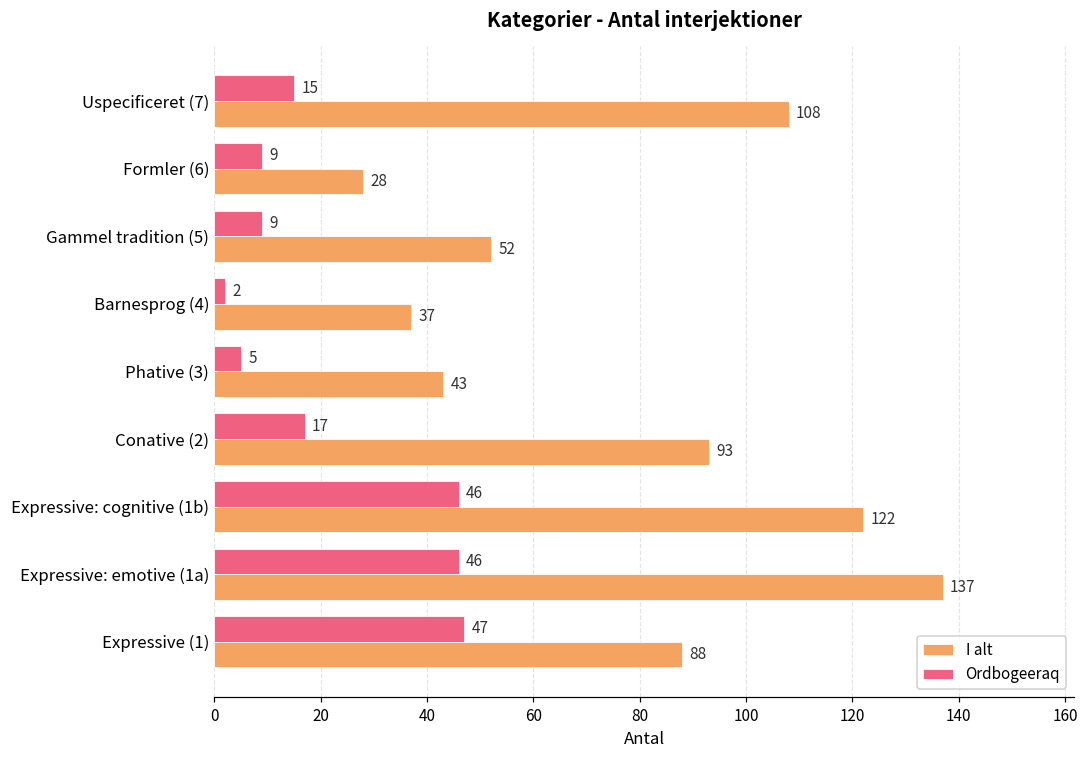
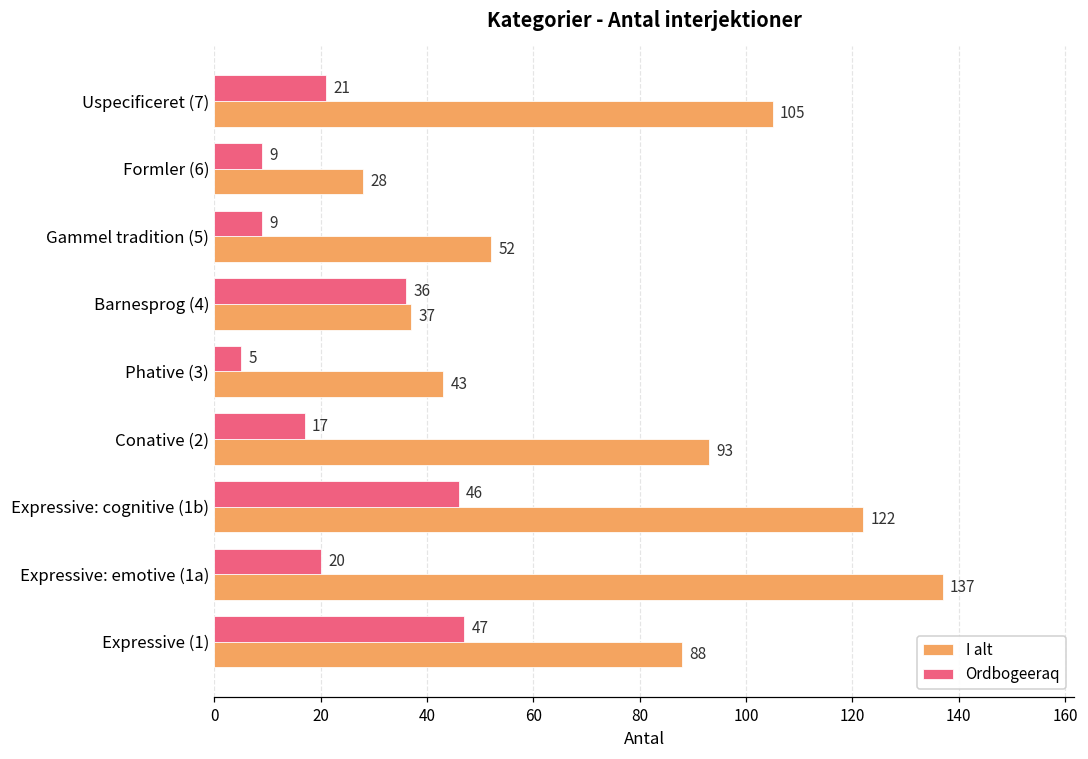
  {
    "I alt": {
-     "Uspecificeret (7)": 108,
+     "Uspecificeret (7)": 105,
      "Formler (6)": 28,
      "Gammel tradition (5)": 52,
      "Barnesprog (4)": 37,
      "Phative (3)": 43,
      "Conative (2)": 93,
      "Expressive: cognitive (1b)": 122,
      "Expressive: emotive (1a)": 137,
      "Expressive (1)": 88
    },
    "Ordbogeeraq": {
-     "Uspecificeret (7)": 15,
+     "Uspecificeret (7)": 21,
      "Formler (6)": 9,
      "Gammel tradition (5)": 9,
-     "Barnesprog (4)": 2,
+     "Barnesprog (4)": 36,
      "Phative (3)": 5,
      "Conative (2)": 17,
      "Expressive: cognitive (1b)": 46,
-     "Expressive: emotive (1a)": 46,
+     "Expressive: emotive (1a)": 20,
      "Expressive (1)": 47
    }
  }
